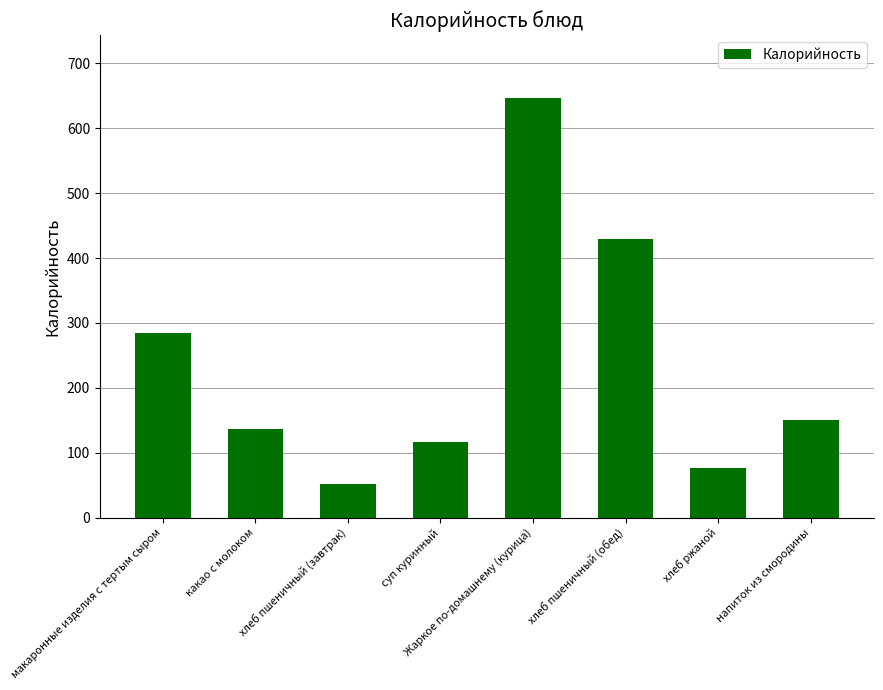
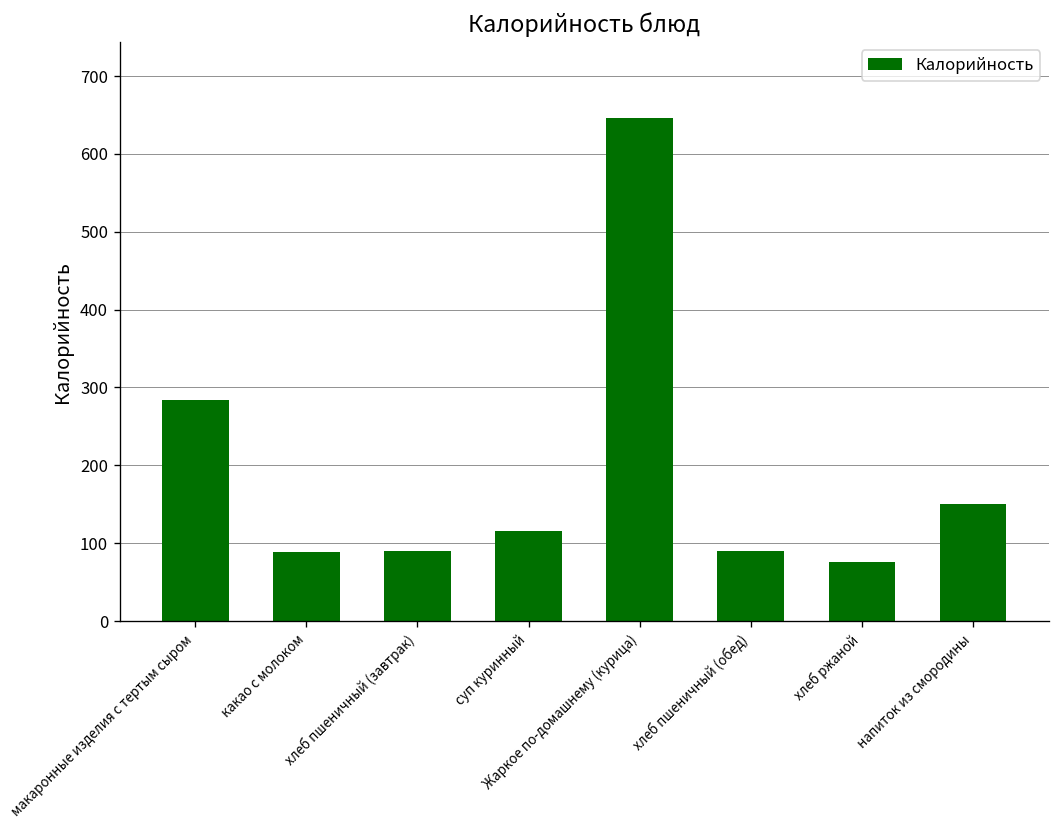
  {
    "макаронные изделия с тертым сыром": 280,
-   "какао с молоком": 140,
-   "хлеб пшеничный (завтрак)": 50,
+   "какао с молоком": 90,
+   "хлеб пшеничный (завтрак)": 90,
    "суп куринный": 120,
    "Жаркое по-домашнему (курица)": 650,
-   "хлеб пшеничный (обед)": 430,
+   "хлеб пшеничный (обед)": 90,
    "хлеб ржаной": 80,
    "напиток из смородины": 150
  }
